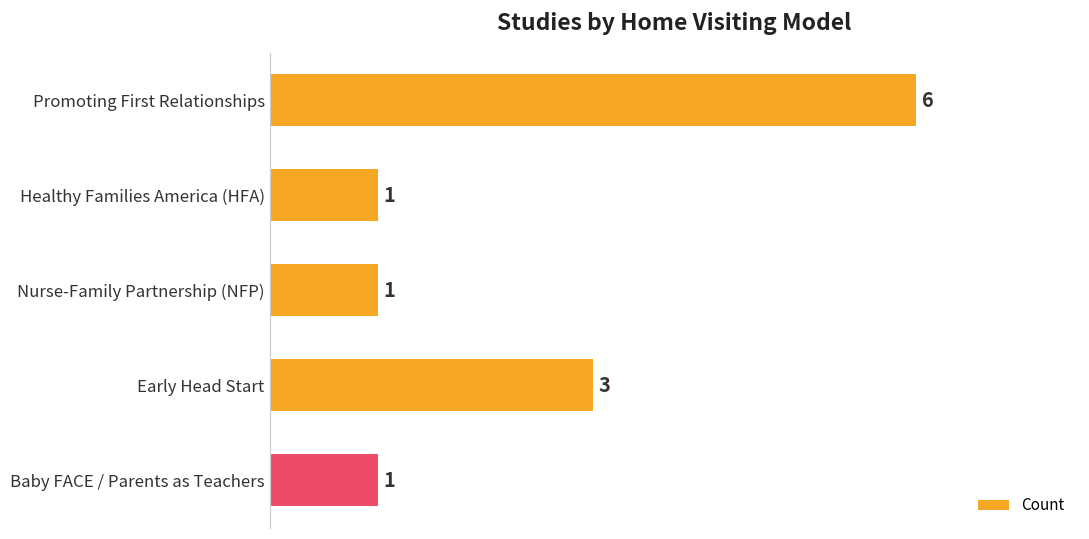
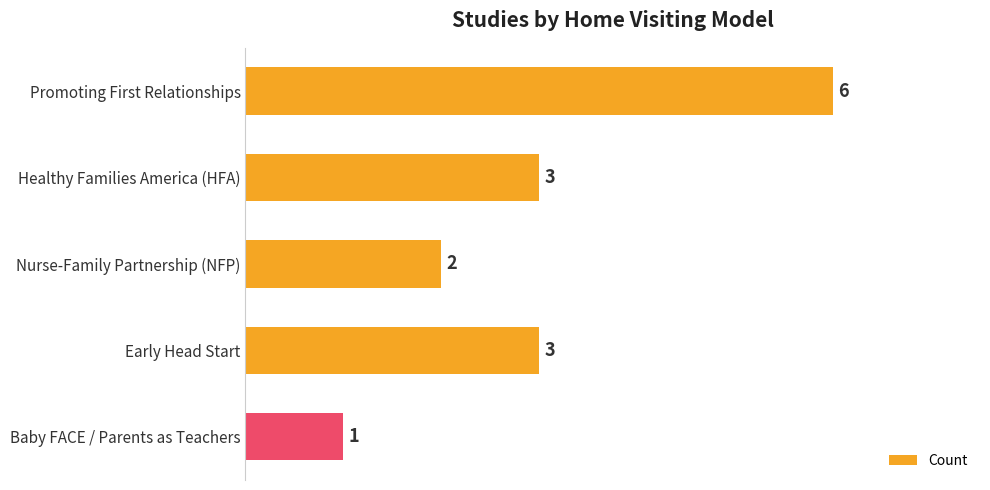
  {
    "Promoting First Relationships": 6,
-   "Healthy Families America (HFA)": 1,
-   "Nurse-Family Partnership (NFP)": 1,
+   "Healthy Families America (HFA)": 3,
+   "Nurse-Family Partnership (NFP)": 2,
    "Early Head Start": 3,
    "Baby FACE / Parents as Teachers": 1
  }
